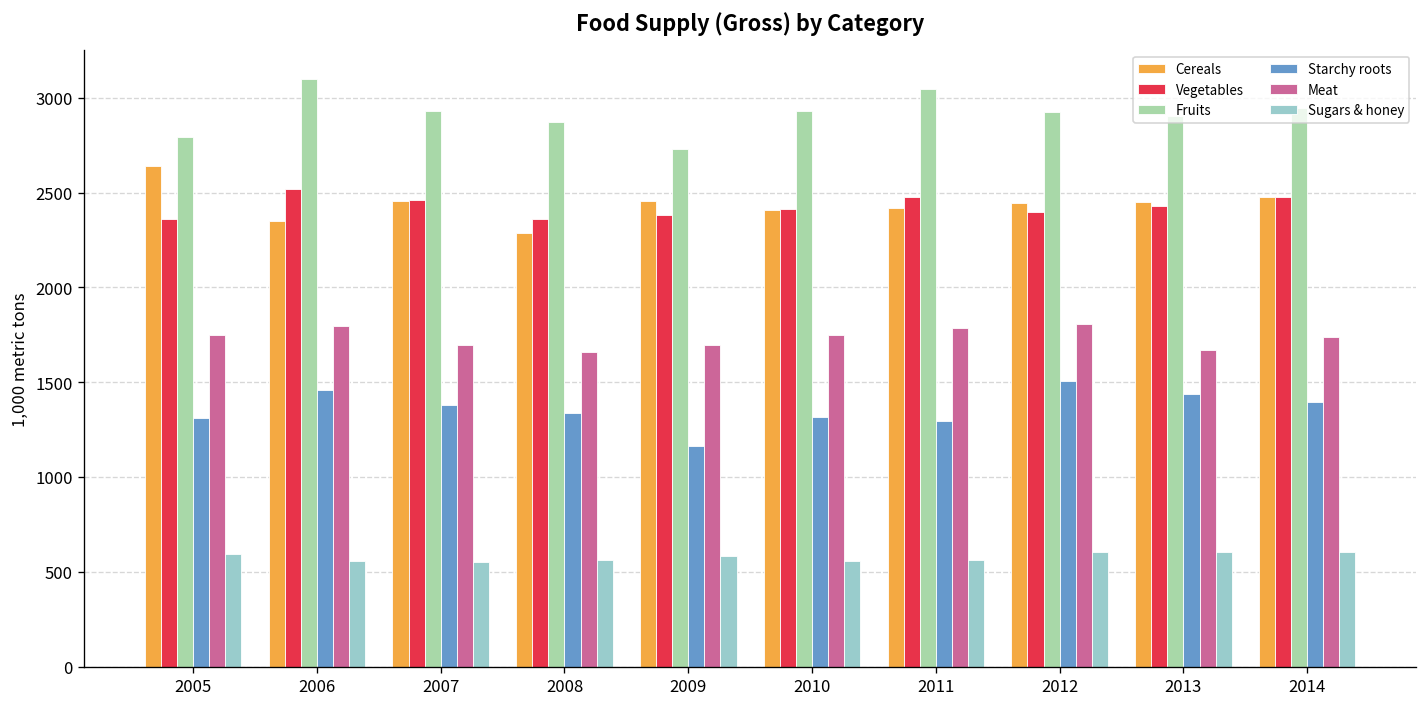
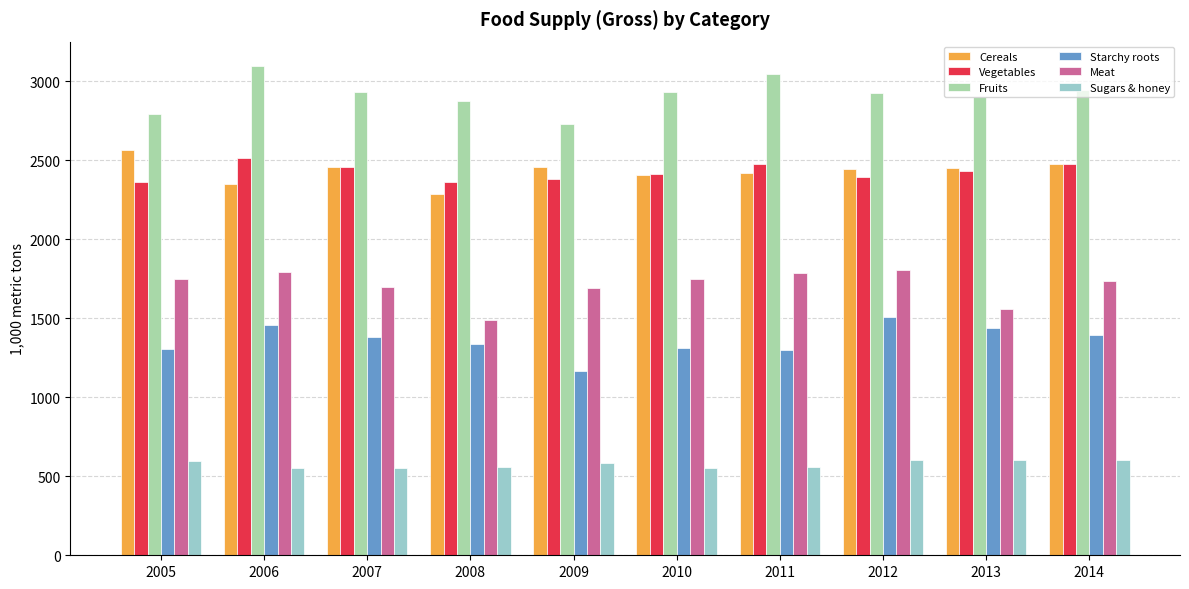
  {
    "Cereals": {
-     "2005": 2640,
+     "2005": 2570,
      "2006": 2350,
      "2007": 2460,
      "2008": 2290,
      "2009": 2460,
      "2010": 2410,
      "2011": 2420,
      "2012": 2450,
      "2013": 2450,
      "2014": 2480
    },
    "Vegetables": {
      "2005": 2360,
      "2006": 2520,
      "2007": 2460,
      "2008": 2360,
      "2009": 2380,
      "2010": 2420,
      "2011": 2480,
      "2012": 2400,
      "2013": 2430,
      "2014": 2480
    },
    "Starchy roots": {
      "2005": 1310,
      "2006": 1460,
      "2007": 1380,
      "2008": 1340,
      "2009": 1160,
      "2010": 1310,
      "2011": 1300,
      "2012": 1510,
      "2013": 1440,
      "2014": 1390
    },
    "Meat": {
      "2005": 1750,
      "2006": 1800,
      "2007": 1700,
-     "2008": 1660,
+     "2008": 1490,
      "2009": 1690,
      "2010": 1750,
      "2011": 1790,
      "2012": 1810,
-     "2013": 1670,
+     "2013": 1560,
      "2014": 1740
    }
  }
